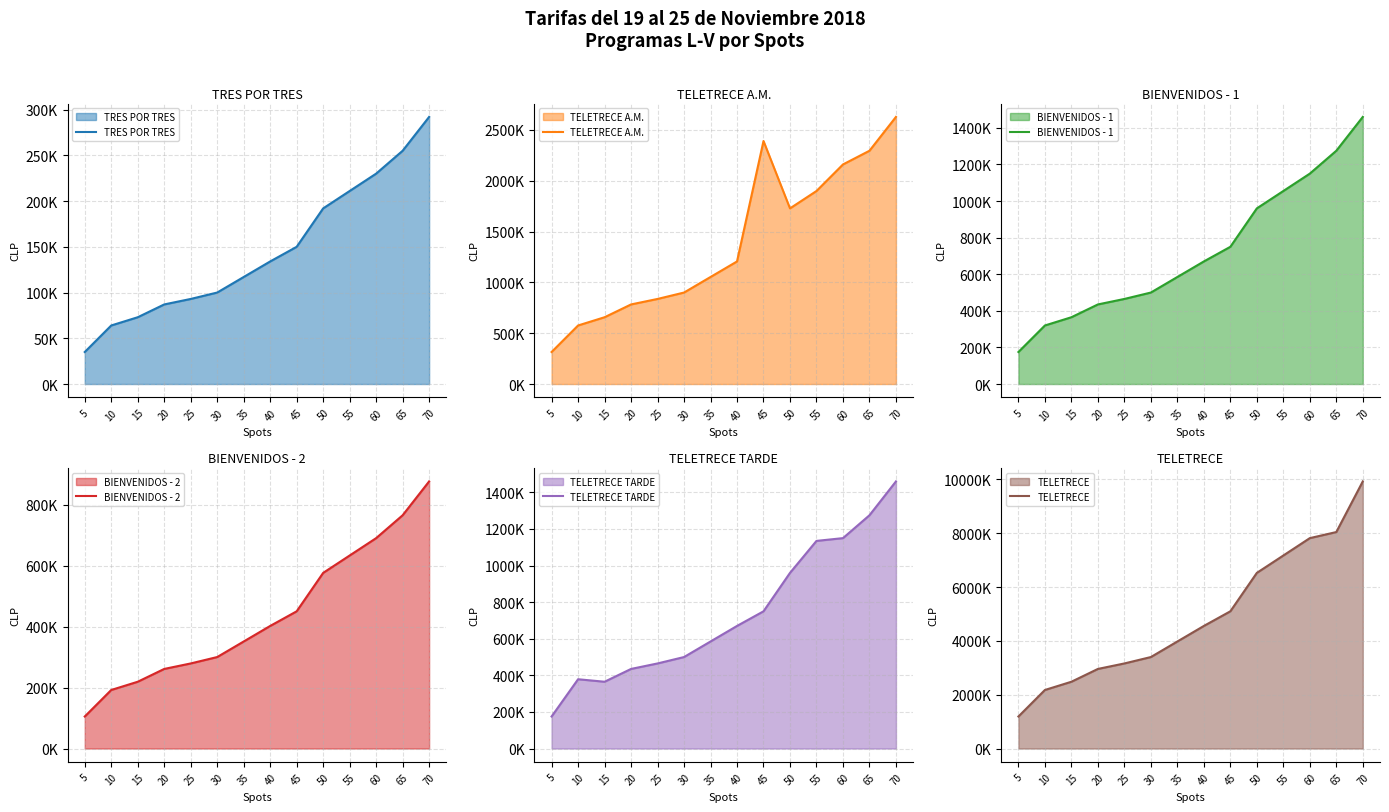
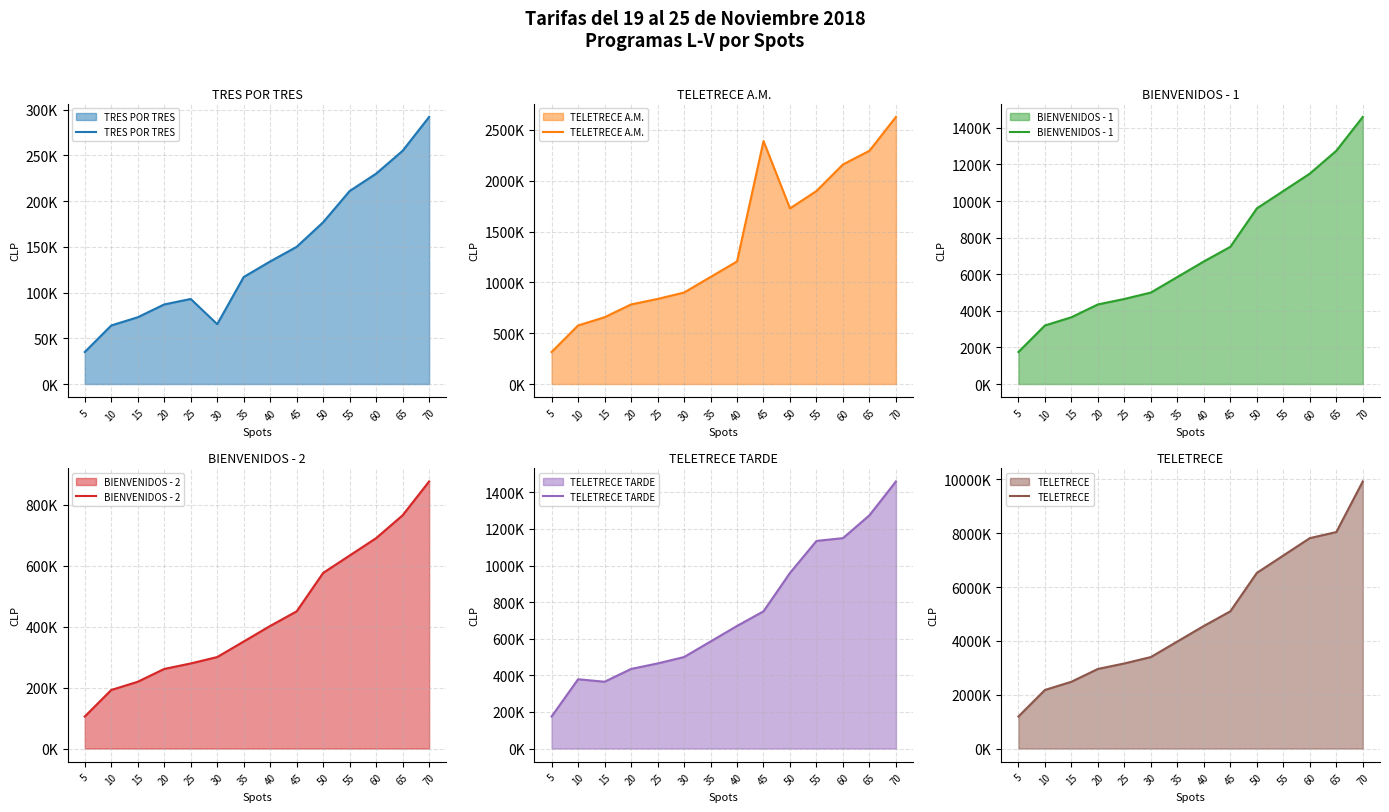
  {
    "TRES POR TRES": {
      "5": 40000,
      "10": 60000,
      "15": 70000,
      "20": 90000,
      "25": 90000,
-     "30": 100000,
+     "30": 70000,
      "35": 120000,
      "40": 130000,
      "45": 150000,
-     "50": 190000,
+     "50": 180000,
      "55": 210000,
      "60": 230000,
      "65": 260000,
      "70": 290000
    },
    "TELETRECE A.M.": {
      "5": 320000,
      "10": 580000,
      "15": 660000,
      "20": 780000,
      "25": 840000,
      "30": 900000,
      "35": 1050000,
      "40": 1210000,
      "45": 2390000,
      "50": 1730000,
      "55": 1900000,
      "60": 2160000,
      "65": 2300000,
      "70": 2630000
    },
    "BIENVENIDOS - 1": {
      "5": 180000,
      "10": 320000,
      "15": 370000,
      "20": 440000,
      "25": 470000,
      "30": 500000,
      "35": 590000,
      "40": 670000,
      "45": 750000,
      "50": 960000,
      "55": 1060000,
      "60": 1150000,
      "65": 1280000,
      "70": 1460000
    },
    "BIENVENIDOS - 2": {
      "5": 110000,
      "10": 190000,
      "15": 220000,
      "20": 260000,
      "25": 280000,
      "30": 300000,
      "35": 350000,
      "40": 400000,
      "45": 450000,
      "50": 580000,
      "55": 630000,
      "60": 690000,
      "65": 770000,
      "70": 880000
    },
    "TELETRECE TARDE": {
      "5": 180000,
      "10": 380000,
      "15": 370000,
      "20": 440000,
      "25": 470000,
      "30": 500000,
      "35": 590000,
      "40": 670000,
      "45": 750000,
      "50": 960000,
      "55": 1130000,
      "60": 1150000,
      "65": 1280000,
      "70": 1460000
    },
    "TELETRECE": {
      "5": 1200000,
      "10": 2200000,
      "15": 2500000,
      "20": 3000000,
      "25": 3200000,
      "30": 3400000,
      "35": 4000000,
      "40": 4600000,
      "45": 5100000,
      "50": 6500000,
      "55": 7200000,
      "60": 7800000,
      "65": 8000000,
      "70": 9900000
    }
  }
